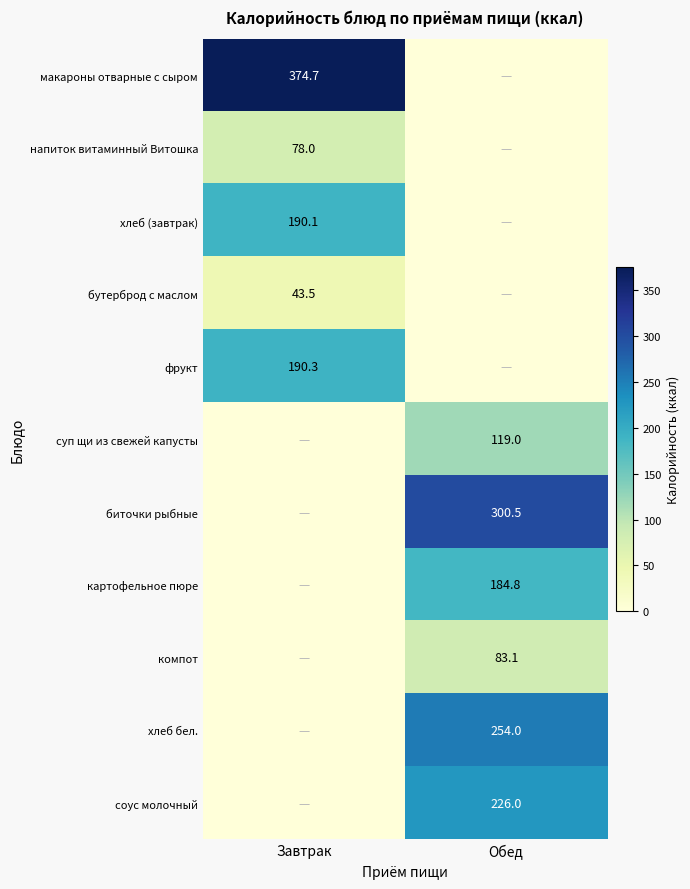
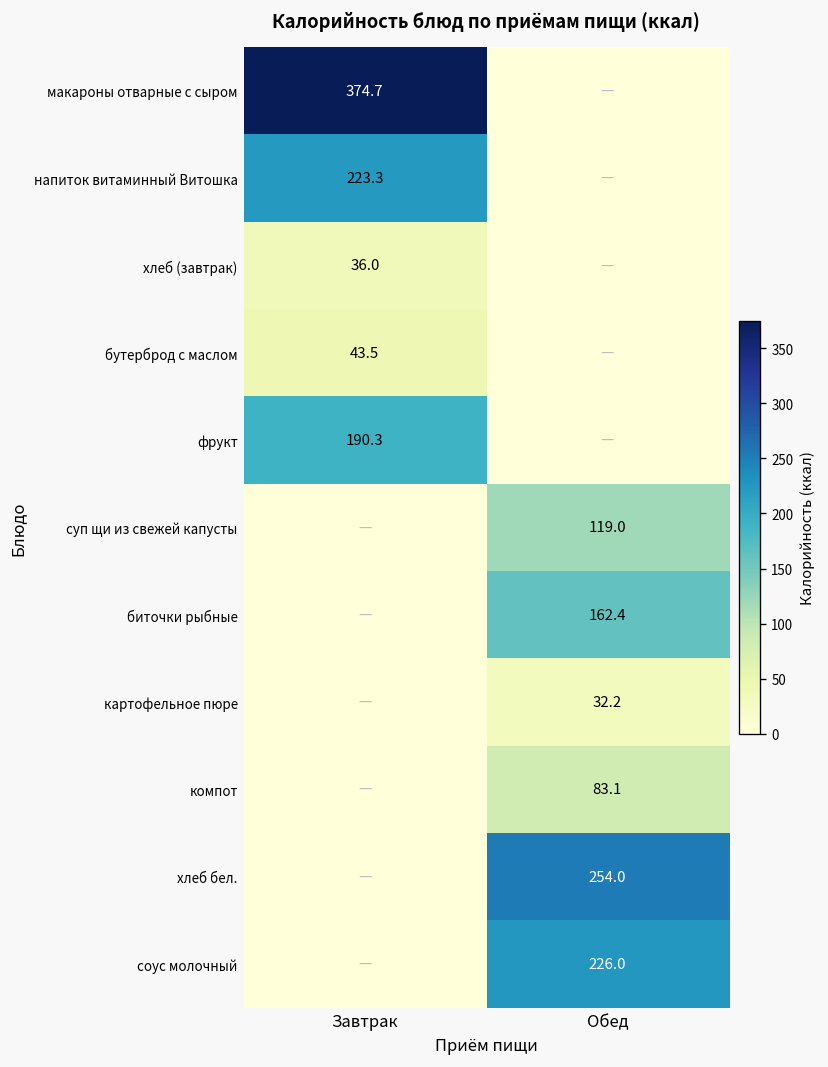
  {
    "макароны отварные с сыром": {
      "Завтрак": 374.7
    },
    "напиток витаминный Витошка": {
-     "Завтрак": 78.0
+     "Завтрак": 223.3
    },
    "хлеб (завтрак)": {
-     "Завтрак": 190.1
+     "Завтрак": 36.0
    },
    "бутерброд с маслом": {
      "Завтрак": 43.5
    },
    "фрукт": {
      "Завтрак": 190.3
    },
    "суп щи из свежей капусты": {
      "Обед": 119.0
    },
    "биточки рыбные": {
-     "Обед": 300.5
+     "Обед": 162.4
    },
    "картофельное пюре": {
-     "Обед": 184.8
+     "Обед": 32.2
    },
    "компот": {
      "Обед": 83.1
    },
    "хлеб бел.": {
      "Обед": 254.0
    },
    "соус молочный": {
      "Обед": 226.0
    }
  }
